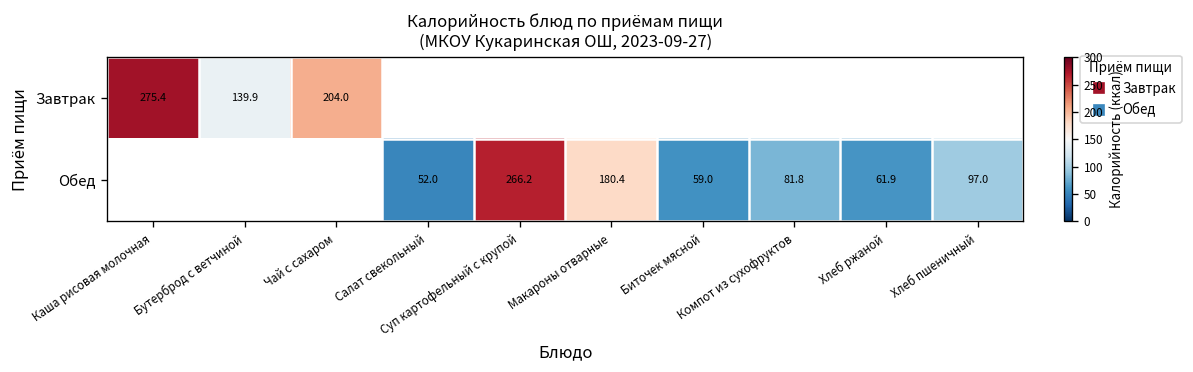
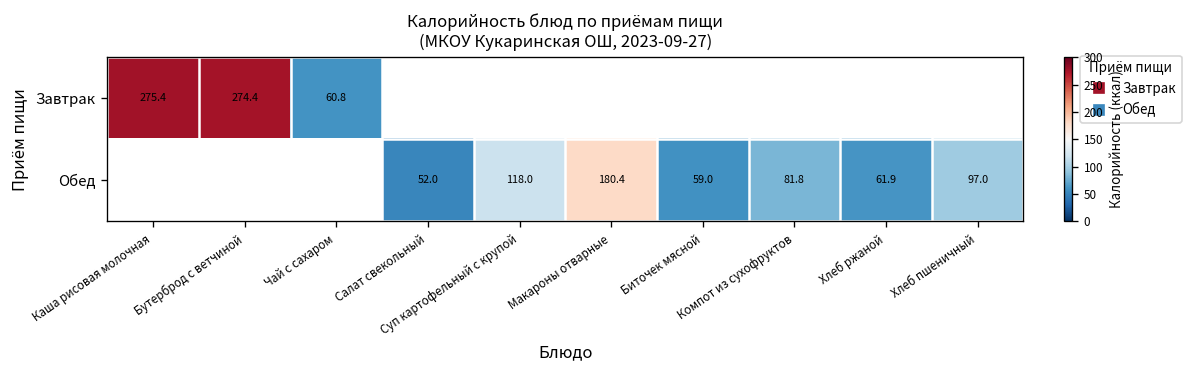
  {
    "Завтрак": {
      "Каша рисовая молочная": 275.4,
-     "Бутерброд с ветчиной": 139.9,
-     "Чай с сахаром": 204.0
+     "Бутерброд с ветчиной": 274.4,
+     "Чай с сахаром": 60.8
    },
    "Обед": {
      "Салат свекольный": 52.0,
-     "Суп картофельный с крупой": 266.2,
+     "Суп картофельный с крупой": 118.0,
      "Макароны отварные": 180.4,
      "Биточек мясной": 59.0,
      "Компот из сухофруктов": 81.8,
      "Хлеб ржаной": 61.9,
      "Хлеб пшеничный": 97.0
    }
  }
